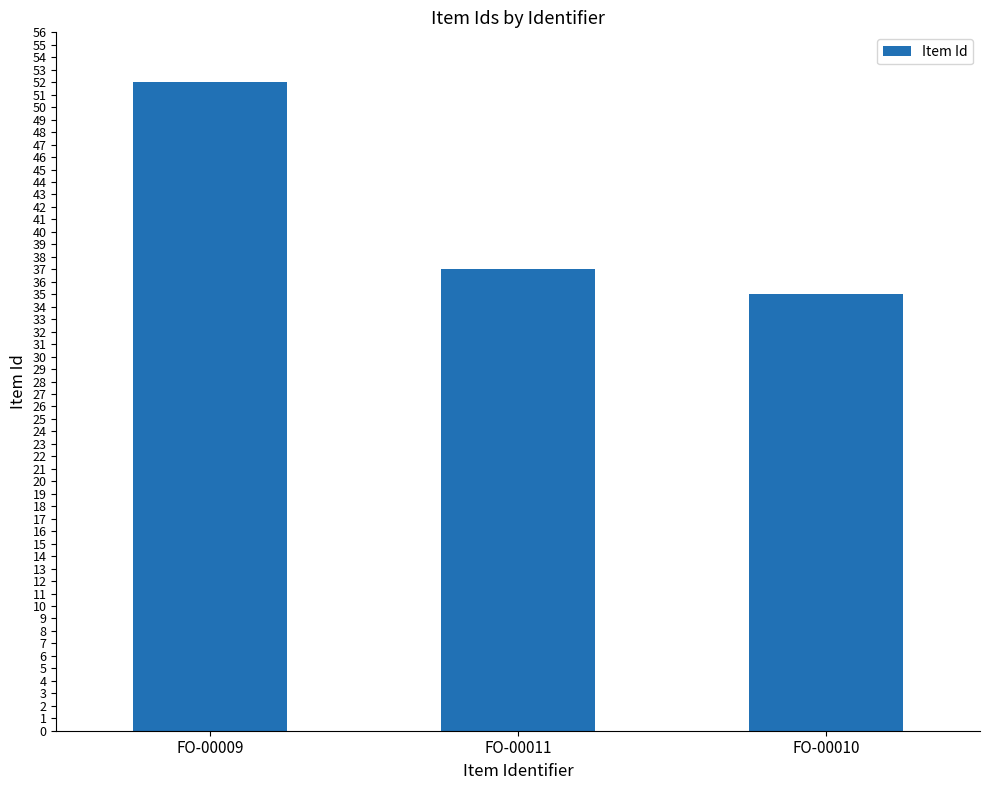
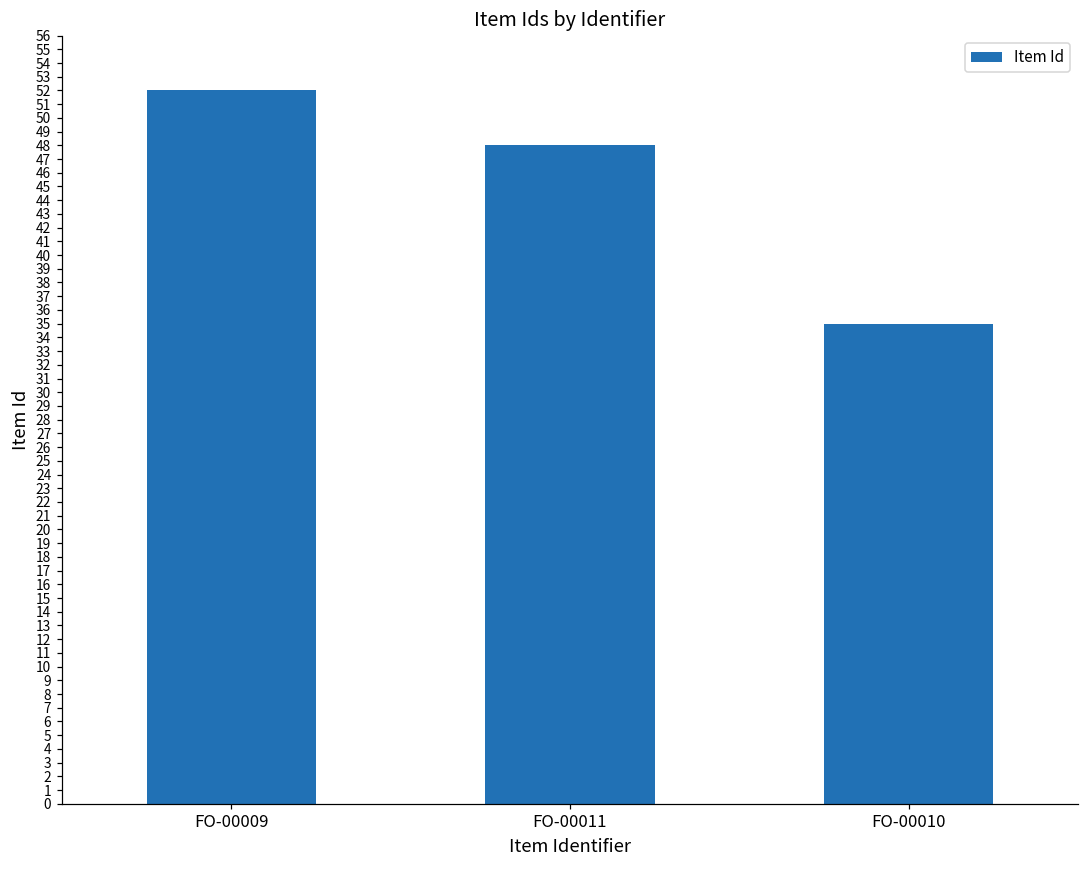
  {
    "FO-00009": 52,
-   "FO-00011": 37,
+   "FO-00011": 48,
    "FO-00010": 35
  }
